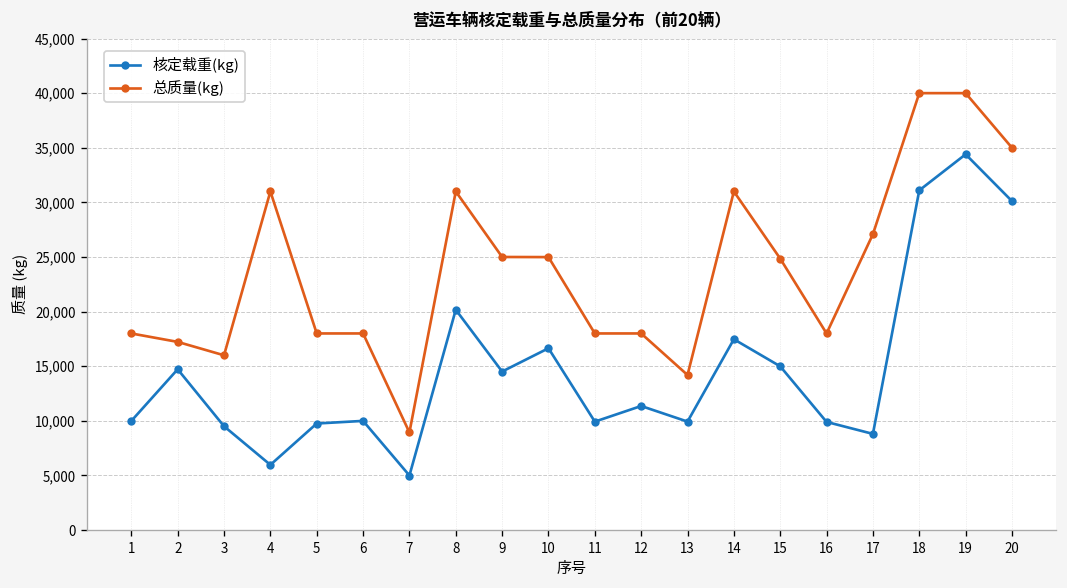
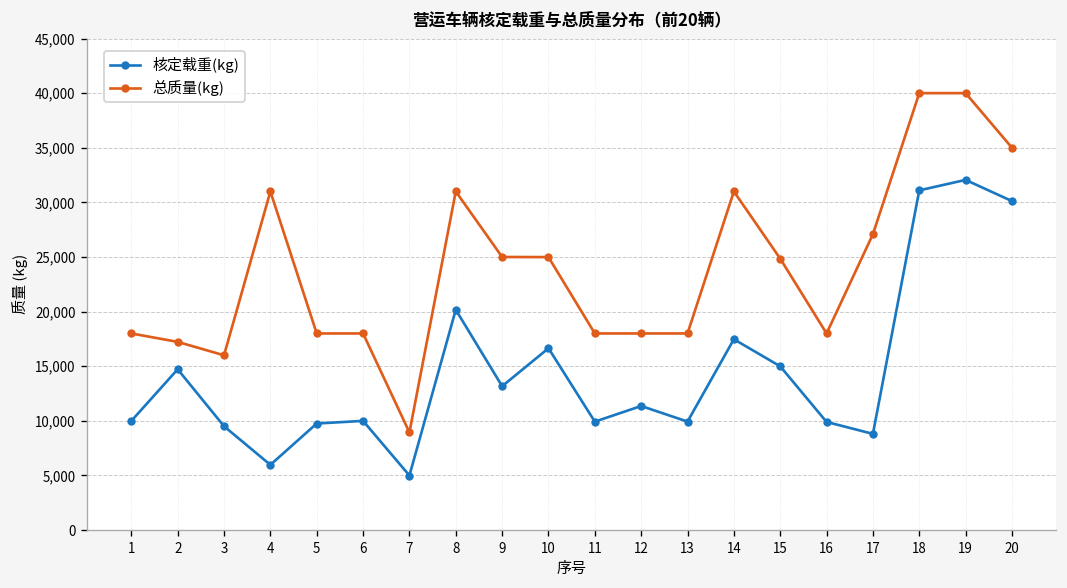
  {
    "核定载重(kg)": {
      "1": "10,000",
      "2": "15,000",
      "3": "10,000",
      "4": "6,000",
      "5": "10,000",
      "6": "10,000",
      "7": "5,000",
      "8": "20,000",
-     "9": "15,000",
+     "9": "13,000",
      "10": "17,000",
      "11": "10,000",
      "12": "11,000",
      "13": "10,000",
      "14": "17,000",
      "15": "15,000",
      "16": "10,000",
      "17": "9,000",
      "18": "31,000",
-     "19": "34,000",
+     "19": "32,000",
      "20": "30,000"
    },
    "总质量(kg)": {
      "1": "18,000",
      "2": "17,000",
      "3": "16,000",
      "4": "31,000",
      "5": "18,000",
      "6": "18,000",
      "7": "9,000",
      "8": "31,000",
      "9": "25,000",
      "10": "25,000",
      "11": "18,000",
      "12": "18,000",
-     "13": "14,000",
+     "13": "18,000",
      "14": "31,000",
      "15": "25,000",
      "16": "18,000",
      "17": "27,000",
      "18": "40,000",
      "19": "40,000",
      "20": "35,000"
    }
  }
